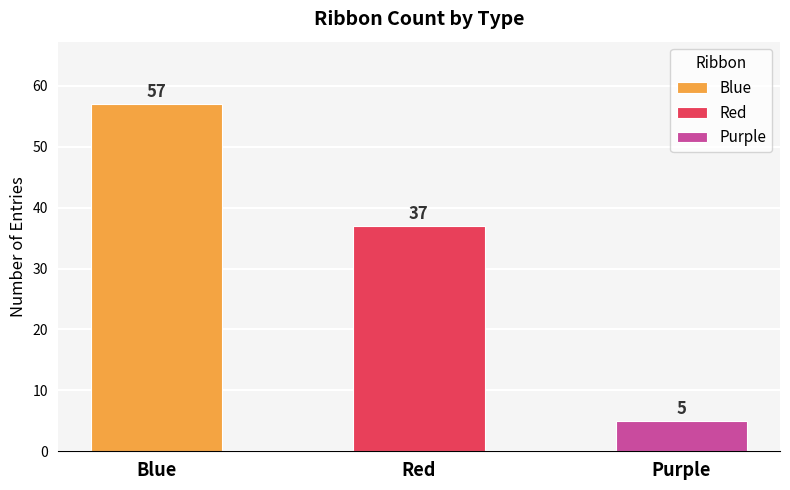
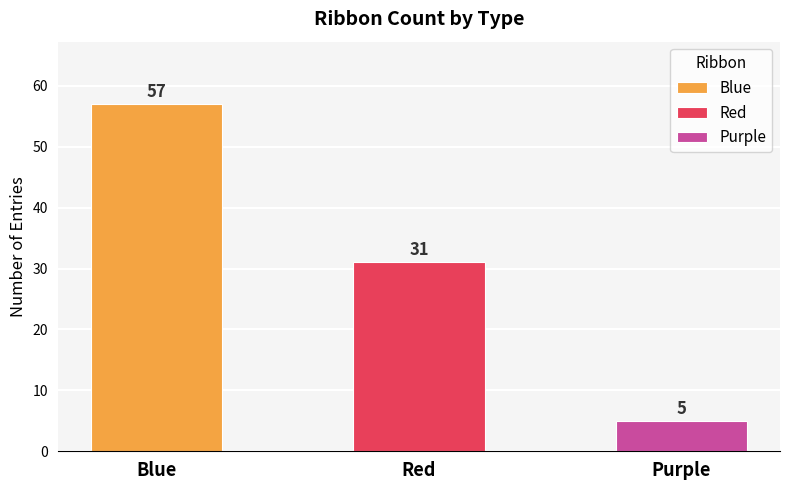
  {
    "Blue": 57,
-   "Red": 37,
+   "Red": 31,
    "Purple": 5
  }
